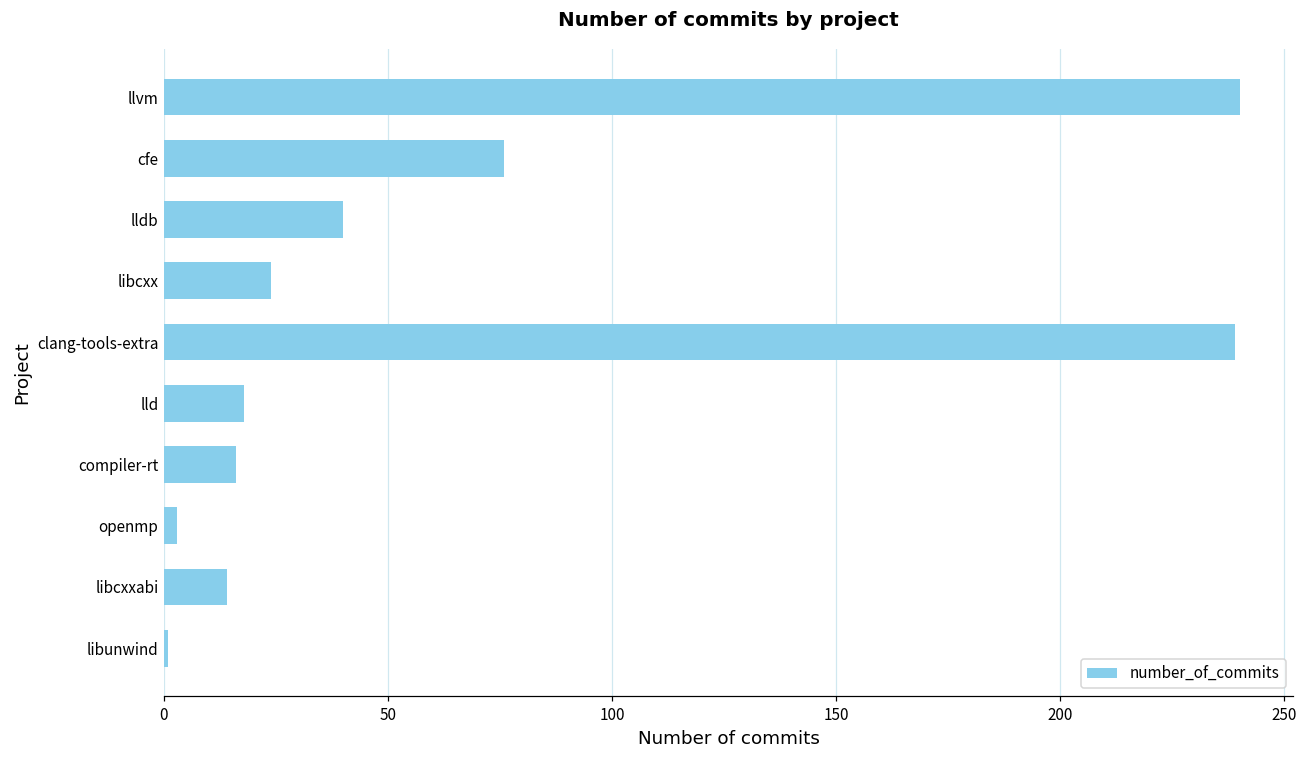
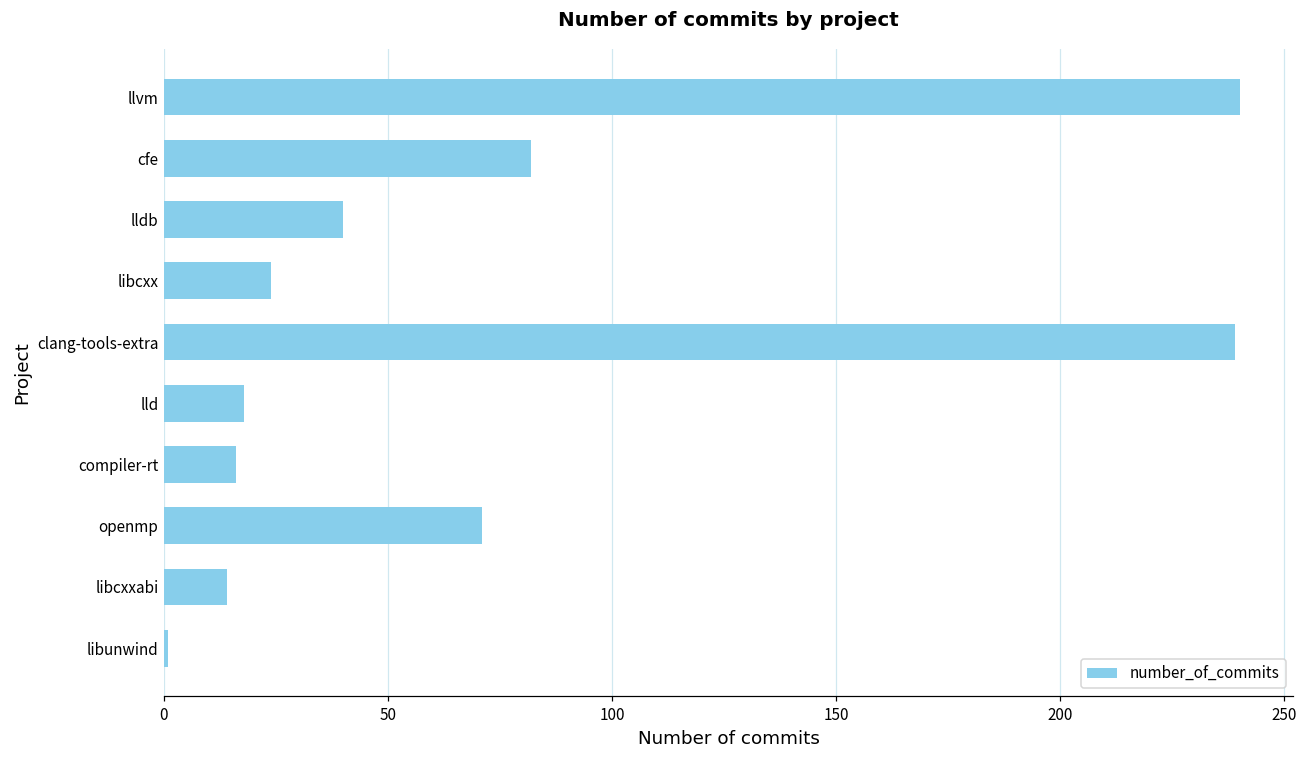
  {
    "llvm": 240,
-   "cfe": 76,
+   "cfe": 82,
    "lldb": 40,
    "libcxx": 24,
    "clang-tools-extra": 239,
    "lld": 18,
    "compiler-rt": 16,
-   "openmp": 3,
+   "openmp": 71,
    "libcxxabi": 14,
    "libunwind": 1
  }
